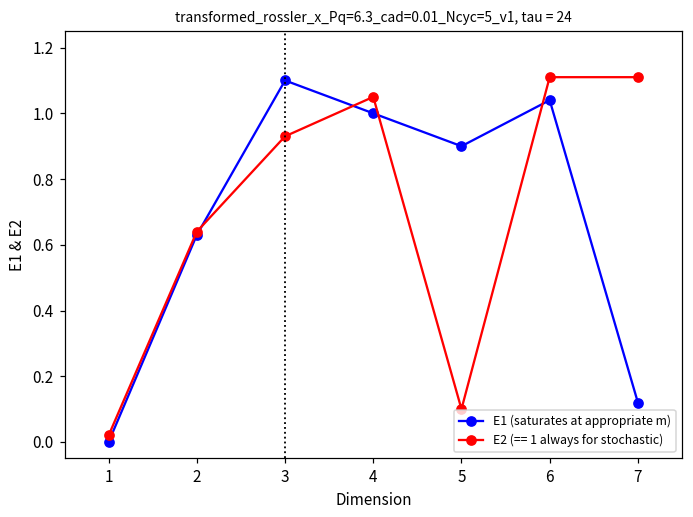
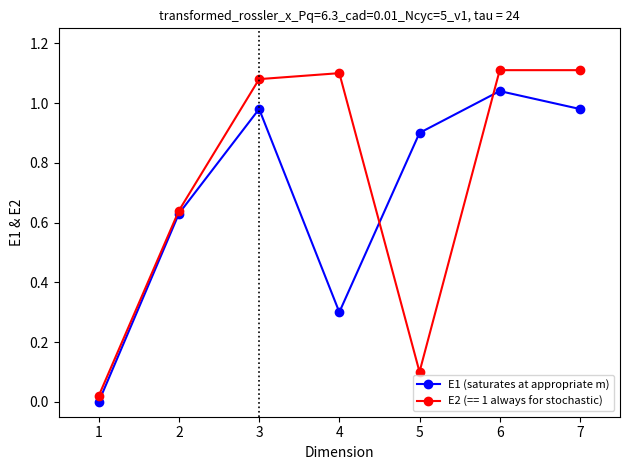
  {
    "E1 (saturates at appropriate m)": {
      "1": 0.00,
      "2": 0.63,
-     "3": 1.10,
-     "4": 1.0,
+     "3": 0.98,
+     "4": 0.3,
      "5": 0.90,
      "6": 1.04,
-     "7": 0.12
+     "7": 0.98
    },
    "E2 (== 1 always for stochastic)": {
      "1": 0.02,
      "2": 0.64,
-     "3": 0.93,
-     "4": 1.05,
+     "3": 1.08,
+     "4": 1.10,
      "5": 0.10,
      "6": 1.11,
      "7": 1.11
    }
  }
